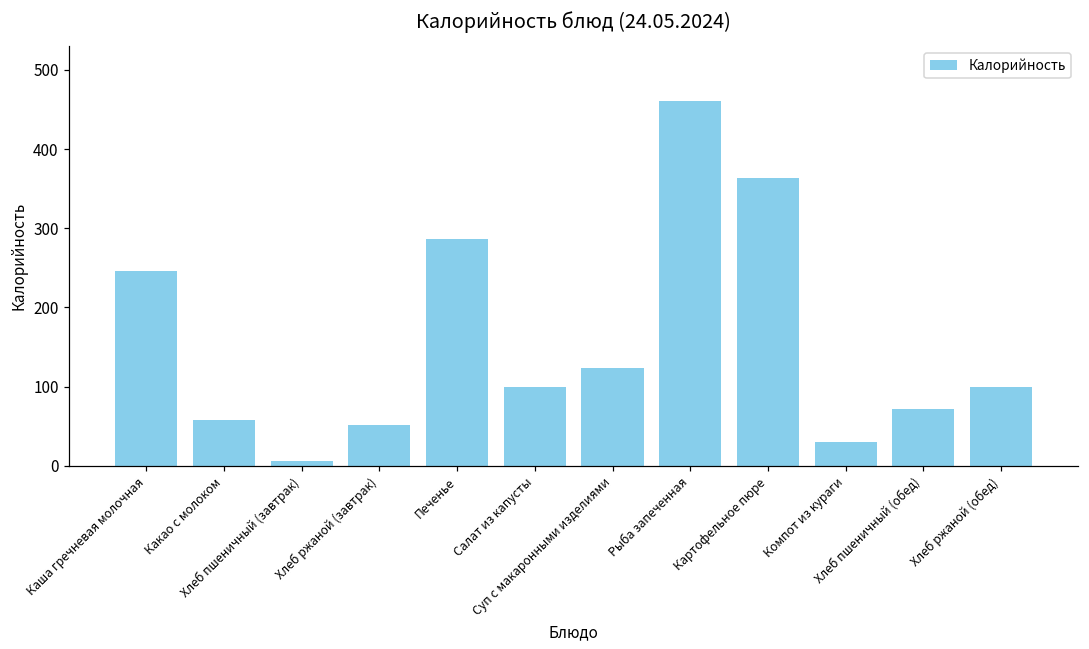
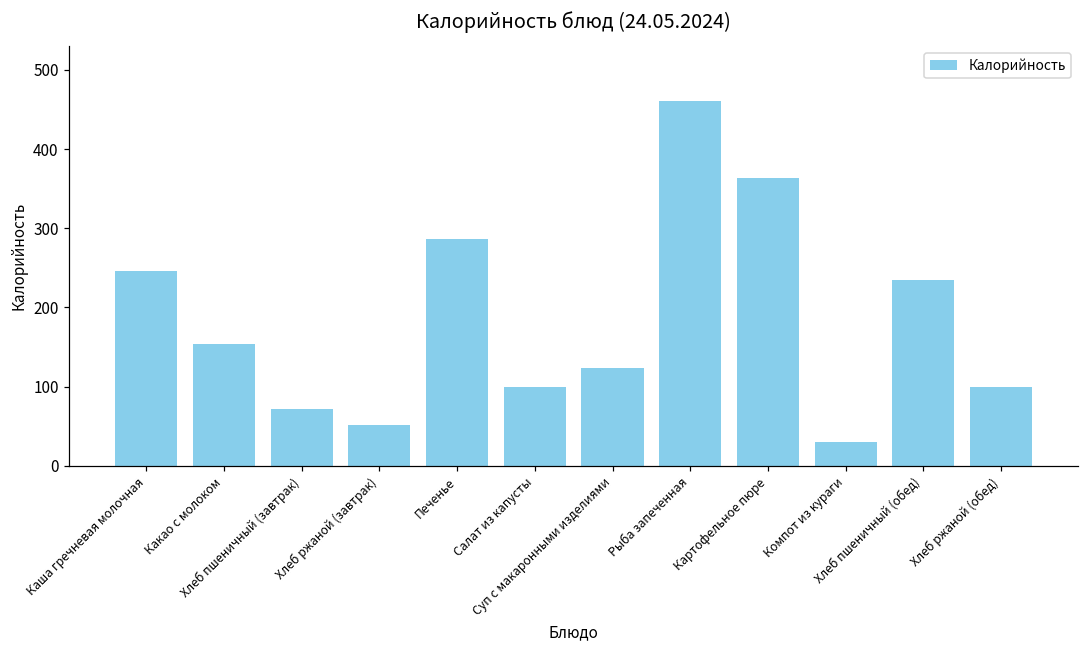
  {
    "Каша гречневая молочная": 250,
-   "Какао с молоком": 60,
-   "Хлеб пшеничный (завтрак)": 10,
+   "Какао с молоком": 150,
+   "Хлеб пшеничный (завтрак)": 70,
    "Хлеб ржаной (завтрак)": 50,
    "Печенье": 290,
    "Салат из капусты": 100,
    "Суп с макаронными изделиями": 120,
    "Рыба запеченная": 460,
    "Картофельное пюре": 360,
    "Компот из кураги": 30,
-   "Хлеб пшеничный (обед)": 70,
+   "Хлеб пшеничный (обед)": 240,
    "Хлеб ржаной (обед)": 100
  }
